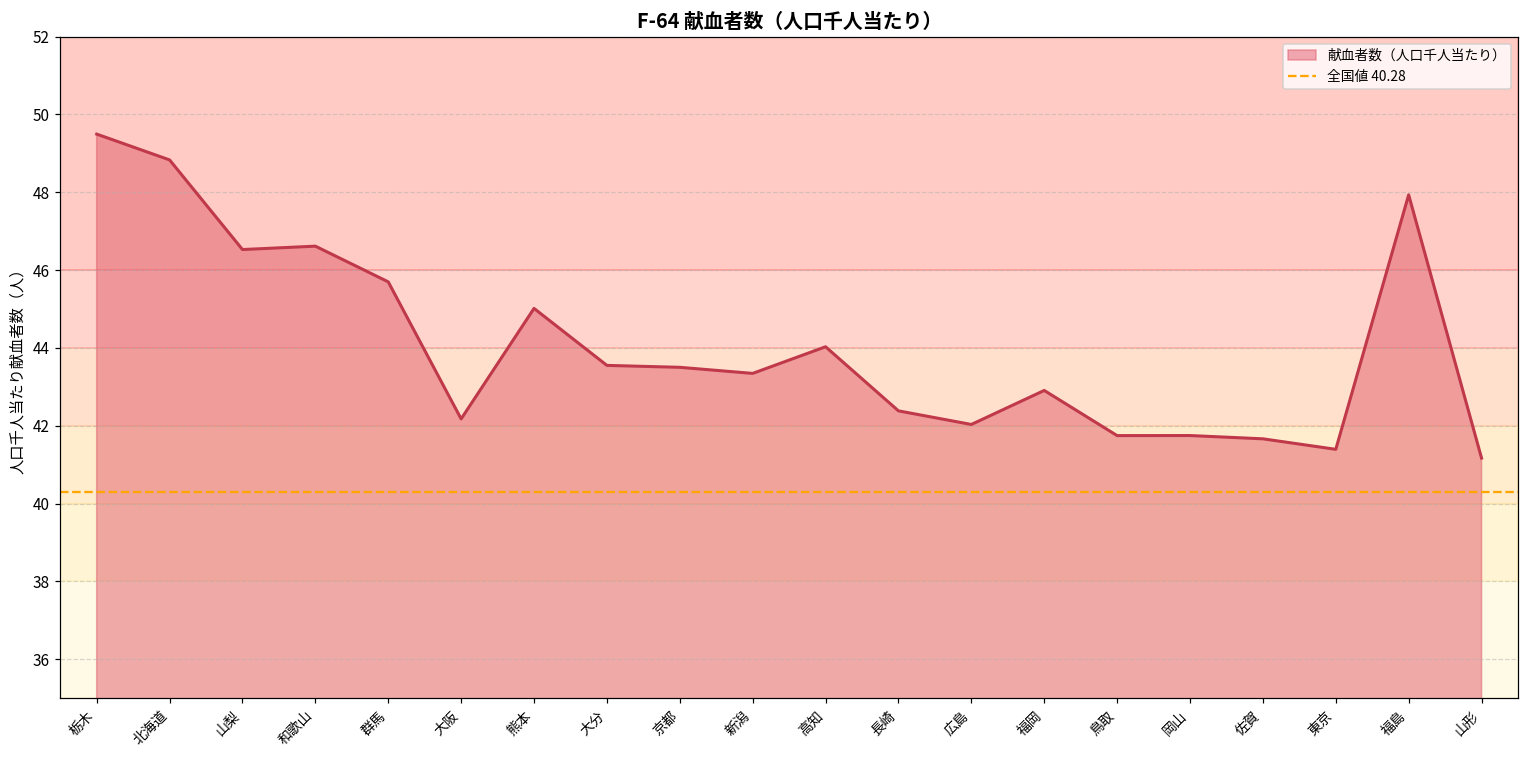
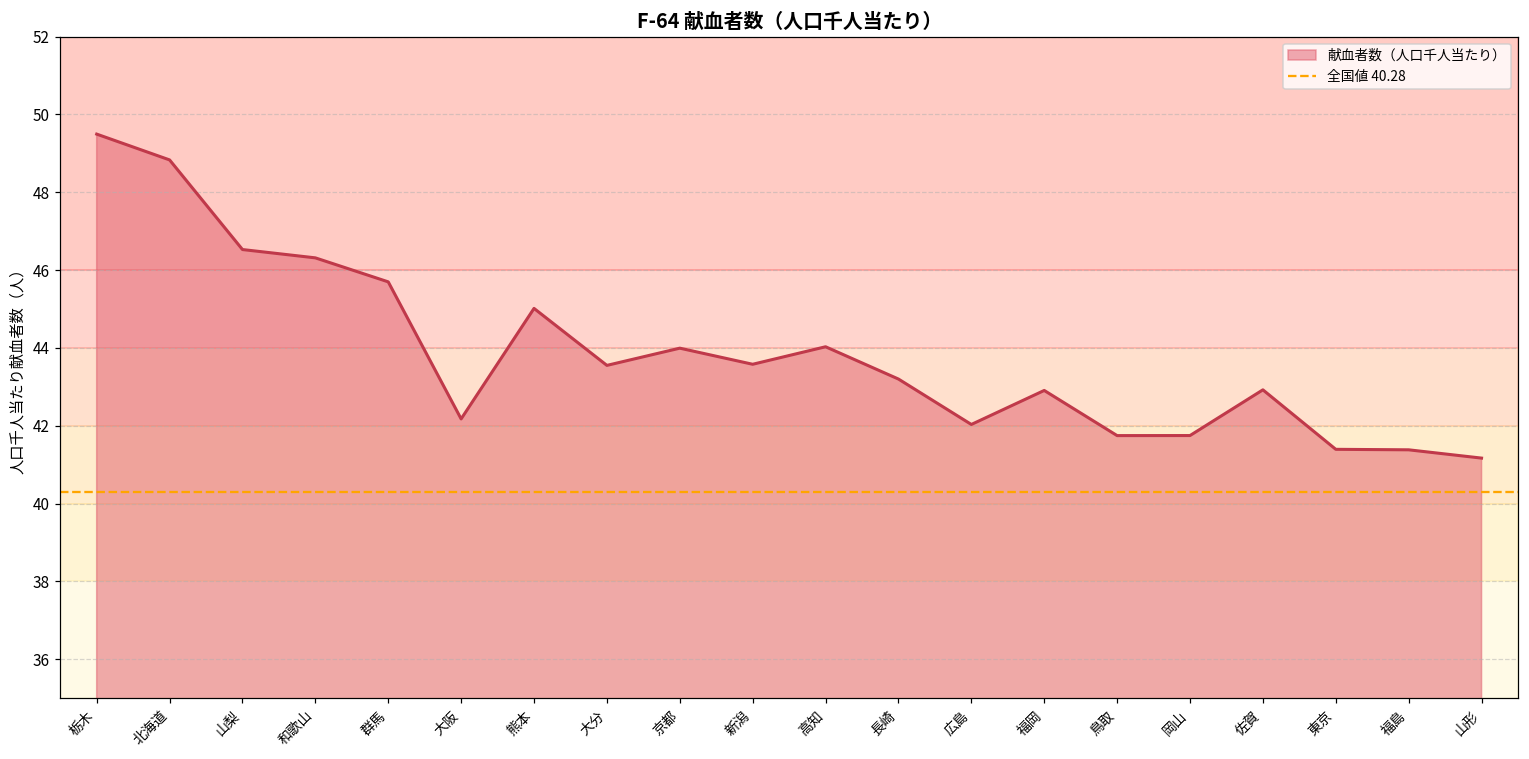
  {
    "栃木": 49.5,
    "北海道": 48.8,
    "山梨": 46.5,
-   "和歌山": 46.6,
+   "和歌山": 46.3,
    "群馬": 45.7,
    "大阪": 42.2,
    "熊本": 45.0,
    "大分": 43.6,
-   "京都": 43.5,
-   "新潟": 43.3,
+   "京都": 44.0,
+   "新潟": 43.6,
    "高知": 44.0,
-   "長崎": 42.4,
+   "長崎": 43.2,
    "広島": 42.0,
    "福岡": 42.9,
    "鳥取": 41.7,
    "岡山": 41.7,
-   "佐賀": 41.7,
+   "佐賀": 42.9,
    "東京": 41.4,
-   "福島": 47.9,
+   "福島": 41.4,
    "山形": 41.2
  }
